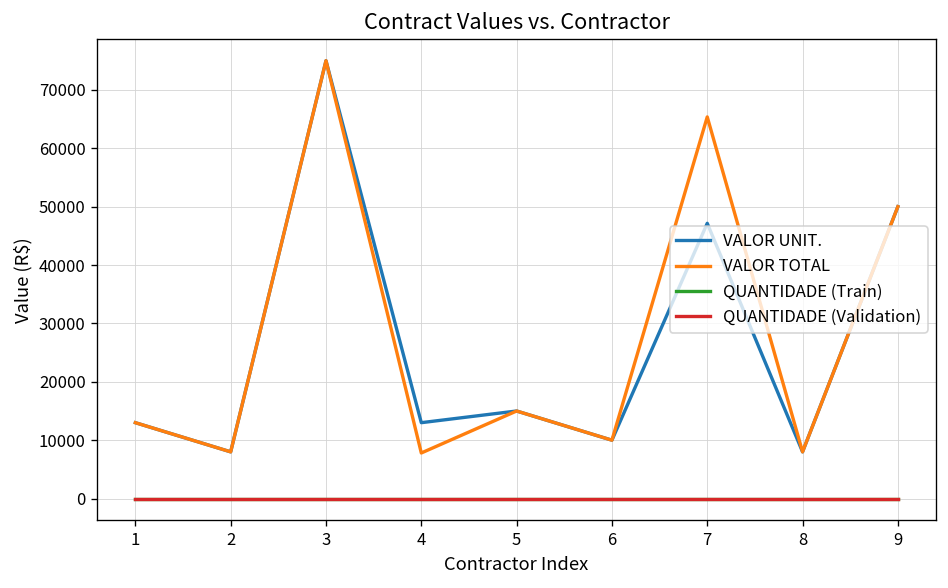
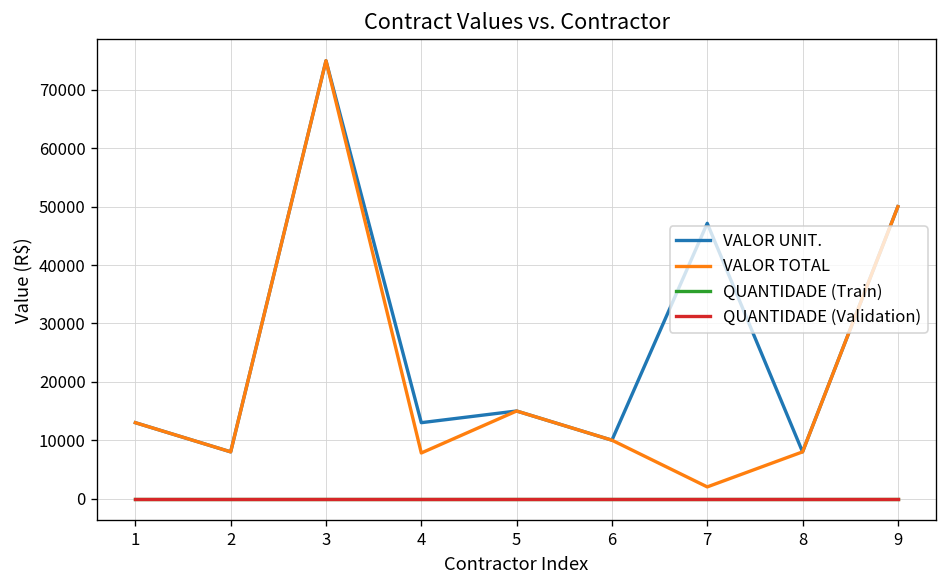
  {
    "VALOR UNIT.": {
      "4": 13000,
      "7": 47000
    },
    "VALOR TOTAL": {
      "4": 8000,
-     "7": 65000
+     "7": 2000
    },
    "QUANTIDADE (Validation)": {
      "1": 0,
      "2": 0,
      "3": 0,
      "4": 0,
      "5": 0,
      "6": 0,
      "7": 0,
      "8": 0,
      "9": 0
    }
  }
